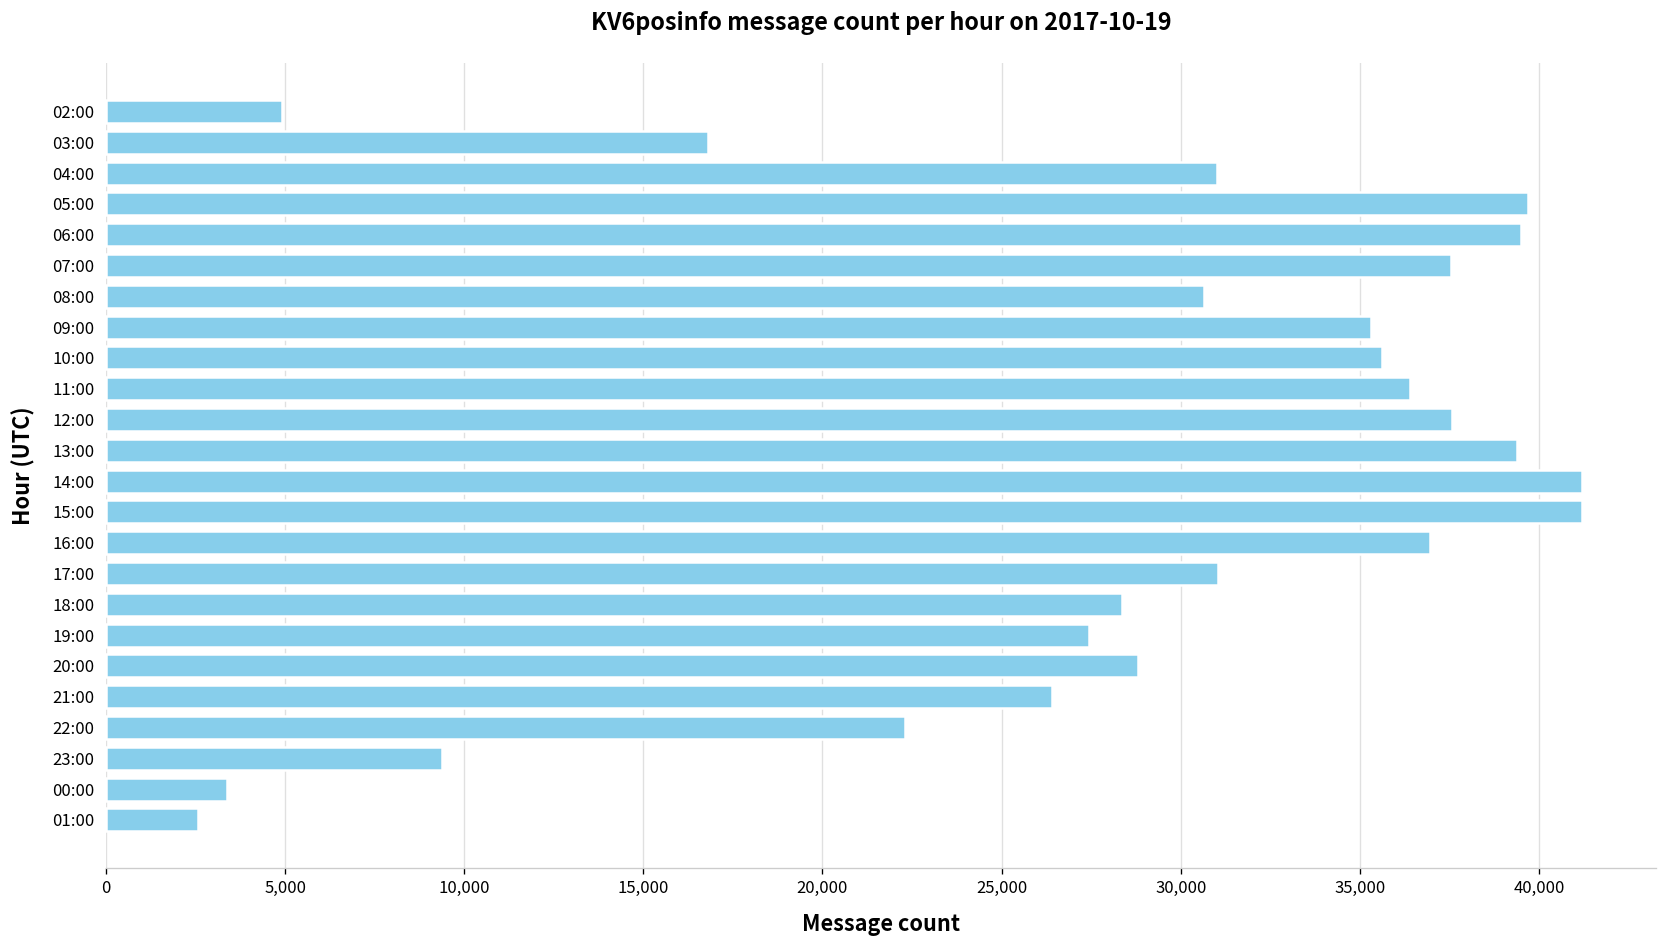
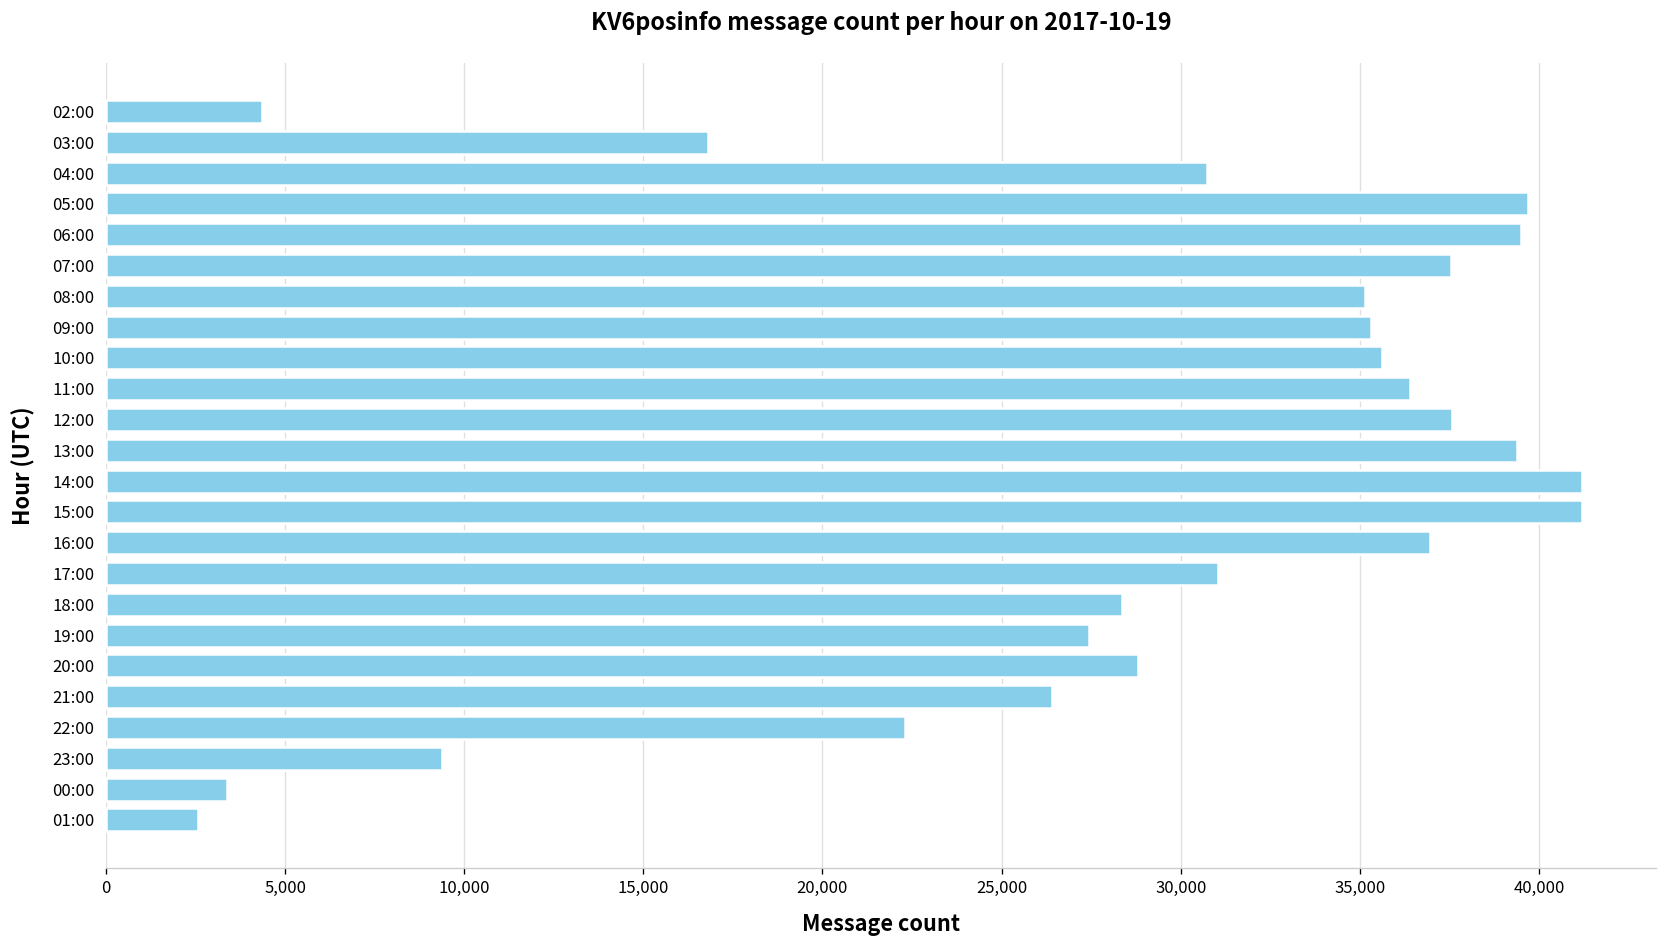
  {
-   "02:00": "4,900",
+   "02:00": "4,400",
    "03:00": "16,800",
-   "04:00": "31,000",
+   "04:00": "30,700",
    "05:00": "39,700",
    "06:00": "39,500",
    "07:00": "37,600",
-   "08:00": "30,600",
+   "08:00": "35,100",
    "09:00": "35,300",
    "10:00": "35,600",
    "11:00": "36,400",
    "12:00": "37,600",
    "13:00": "39,400",
    "14:00": "41,200",
    "15:00": "41,200",
    "16:00": "37,000",
    "17:00": "31,000",
    "18:00": "28,300",
    "19:00": "27,400",
    "20:00": "28,800",
    "21:00": "26,400",
    "22:00": "22,300",
    "23:00": "9,400",
    "00:00": "3,400",
    "01:00": "2,600"
  }
